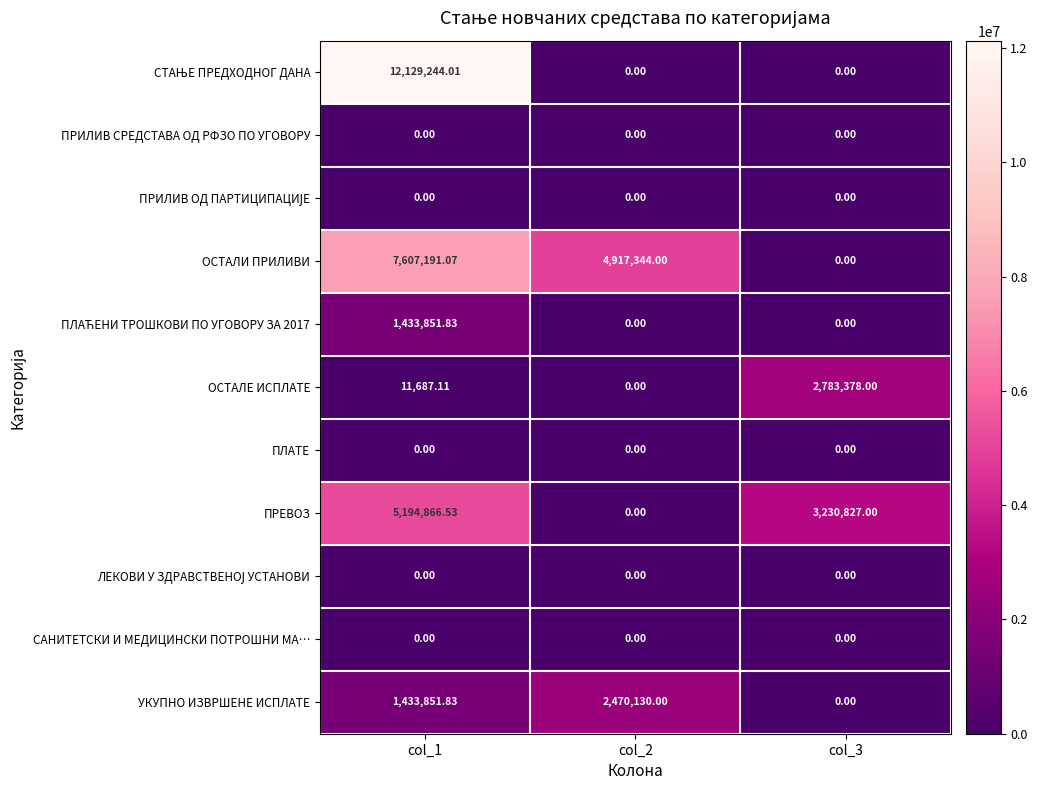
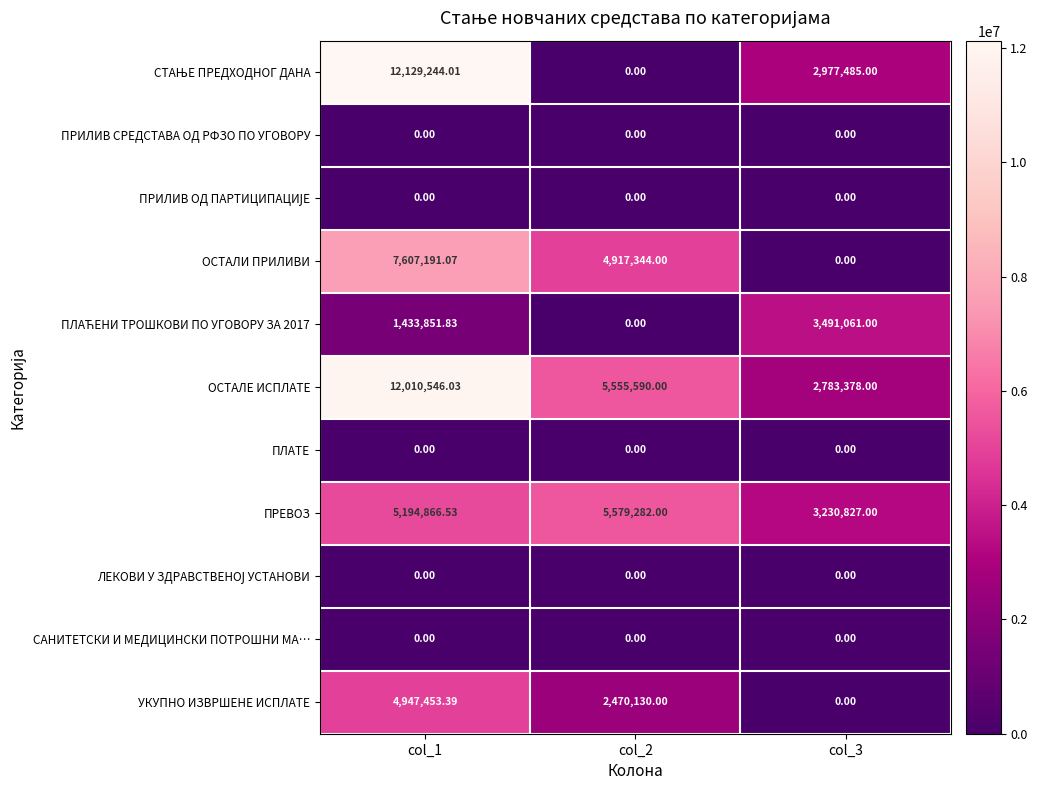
  {
    "СТАЊЕ ПРЕДХОДНОГ ДАНА": {
      "col_1": "12,129,244.01",
      "col_2": "0.00",
-     "col_3": "0.00"
+     "col_3": "2,977,485.00"
    },
    "ПРИЛИВ СРЕДСТАВА ОД РФЗО ПО УГОВОРУ": {
      "col_1": "0.00",
      "col_2": "0.00",
      "col_3": "0.00"
    },
    "ПРИЛИВ ОД ПАРТИЦИПАЦИЈЕ": {
      "col_1": "0.00",
      "col_2": "0.00",
      "col_3": "0.00"
    },
    "ОСТАЛИ ПРИЛИВИ": {
      "col_1": "7,607,191.07",
      "col_2": "4,917,344.00",
      "col_3": "0.00"
    },
    "ПЛАЋЕНИ ТРОШКОВИ ПО УГОВОРУ ЗА 2017": {
      "col_1": "1,433,851.83",
      "col_2": "0.00",
-     "col_3": "0.00"
+     "col_3": "3,491,061.00"
    },
    "ОСТАЛЕ ИСПЛАТЕ": {
-     "col_1": "11,687.11",
-     "col_2": "0.00",
+     "col_1": "12,010,546.03",
+     "col_2": "5,555,590.00",
      "col_3": "2,783,378.00"
    },
    "ПЛАТЕ": {
      "col_1": "0.00",
      "col_2": "0.00",
      "col_3": "0.00"
    },
    "ПРЕВОЗ": {
      "col_1": "5,194,866.53",
-     "col_2": "0.00",
+     "col_2": "5,579,282.00",
      "col_3": "3,230,827.00"
    },
    "ЛЕКОВИ У ЗДРАВСТВЕНОЈ УСТАНОВИ": {
      "col_1": "0.00",
      "col_2": "0.00",
      "col_3": "0.00"
    },
    "САНИТЕТСКИ И МЕДИЦИНСКИ ПОТРОШНИ МА…": {
      "col_1": "0.00",
      "col_2": "0.00",
      "col_3": "0.00"
    },
    "УКУПНО ИЗВРШЕНЕ ИСПЛАТЕ": {
-     "col_1": "1,433,851.83",
+     "col_1": "4,947,453.39",
      "col_2": "2,470,130.00",
      "col_3": "0.00"
    }
  }
